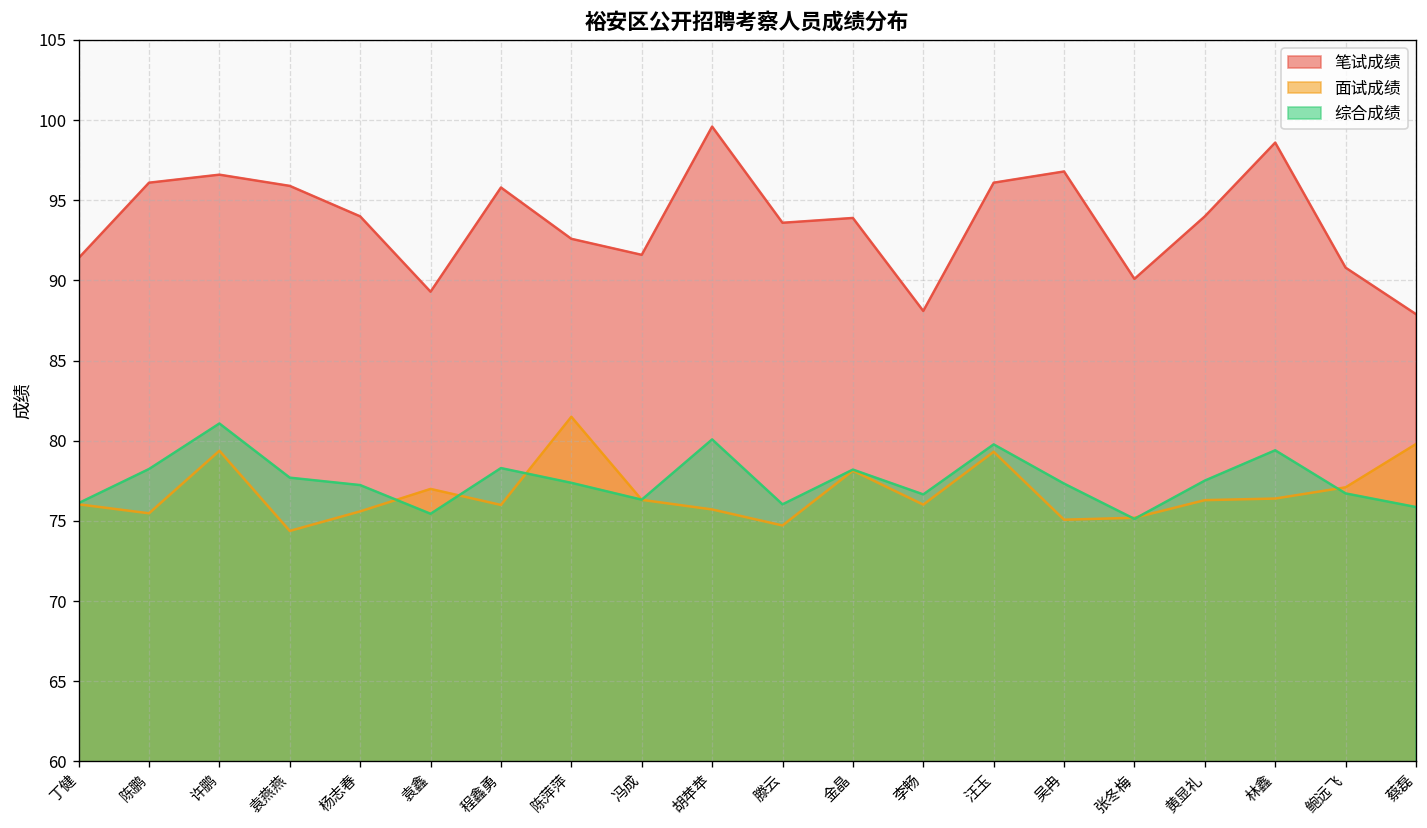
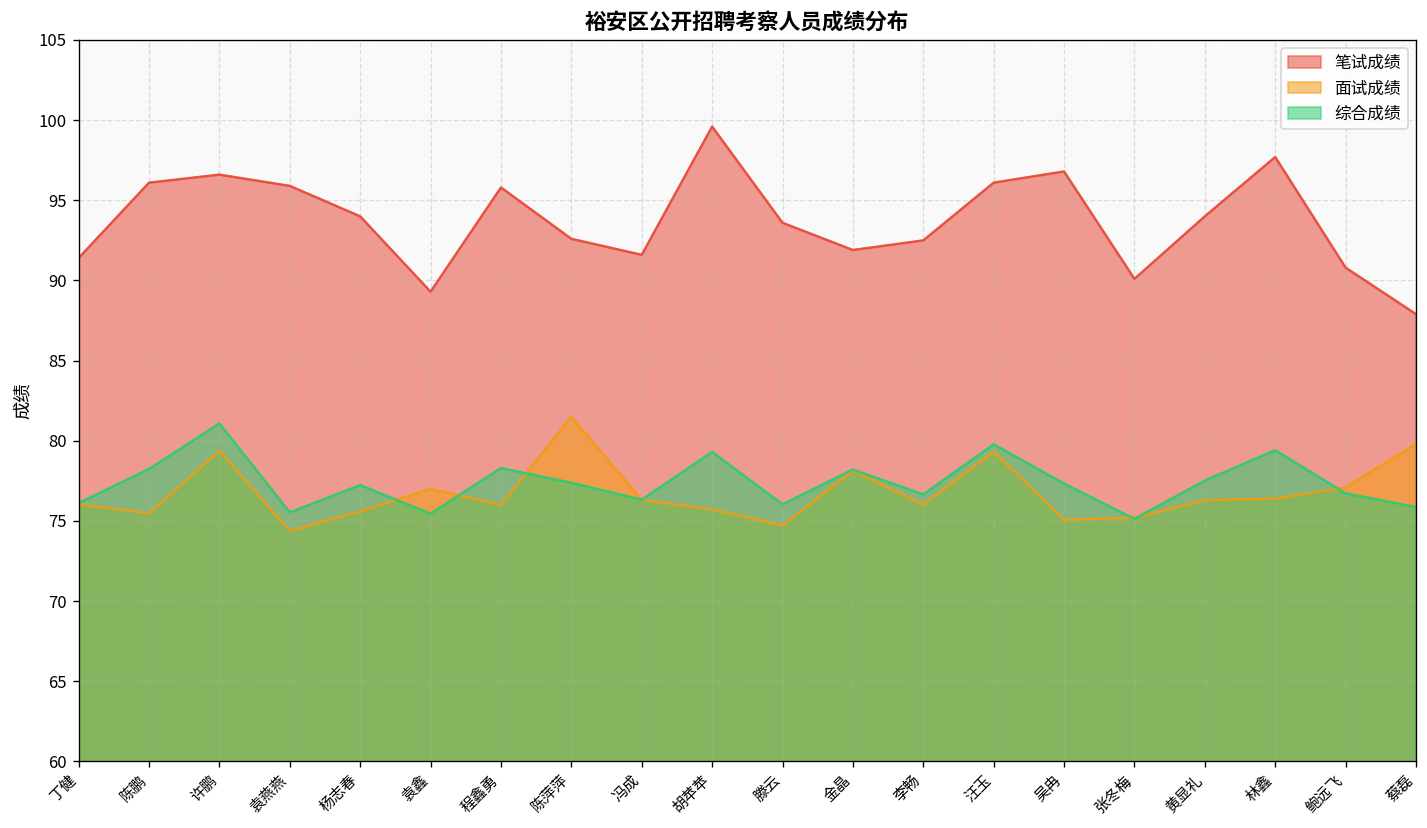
  {
    "笔试成绩": {
      "丁健": 91.4,
      "陈鹏": 96.1,
      "许鹏": 96.6,
      "袁燕燕": 95.9,
      "杨志春": 94.0,
      "袁鑫": 89.3,
      "程鑫勇": 95.8,
      "陈萍萍": 92.6,
      "冯成": 91.6,
      "胡苹苹": 99.6,
      "滕云": 93.6,
-     "金晶": 93.9,
-     "李畅": 88.1,
+     "金晶": 91.9,
+     "李畅": 92.5,
      "汪玉": 96.1,
      "吴冉": 96.8,
      "张冬梅": 90.1,
      "黄显礼": 94.0,
-     "林鑫": 98.6,
+     "林鑫": 97.7,
      "鲍远飞": 90.8,
      "蔡磊": 87.9
    },
    "面试成绩": {
      "陈鹏": 75.5,
      "许鹏": 79.4,
      "袁燕燕": 74.4,
      "杨志春": 75.6,
      "袁鑫": 77.0,
      "程鑫勇": 76.0,
      "陈萍萍": 81.5,
      "胡苹苹": 75.7,
      "滕云": 74.7,
      "李畅": 76.0,
      "汪玉": 79.3,
      "吴冉": 75.1,
      "黄显礼": 76.3,
      "林鑫": 76.4,
      "鲍远飞": 77.1,
      "蔡磊": 79.8
    },
    "综合成绩": {
      "陈鹏": 78.2,
      "许鹏": 81.1,
-     "袁燕燕": 77.7,
+     "袁燕燕": 75.5,
      "杨志春": 77.2,
      "袁鑫": 75.5,
      "程鑫勇": 78.3,
      "陈萍萍": 77.4,
-     "胡苹苹": 80.1,
+     "胡苹苹": 79.3,
      "滕云": 76.0,
      "李畅": 76.7,
      "汪玉": 79.8,
      "吴冉": 77.3,
      "黄显礼": 77.5,
      "林鑫": 79.4,
      "鲍远飞": 76.7,
      "蔡磊": 75.9
    }
  }
